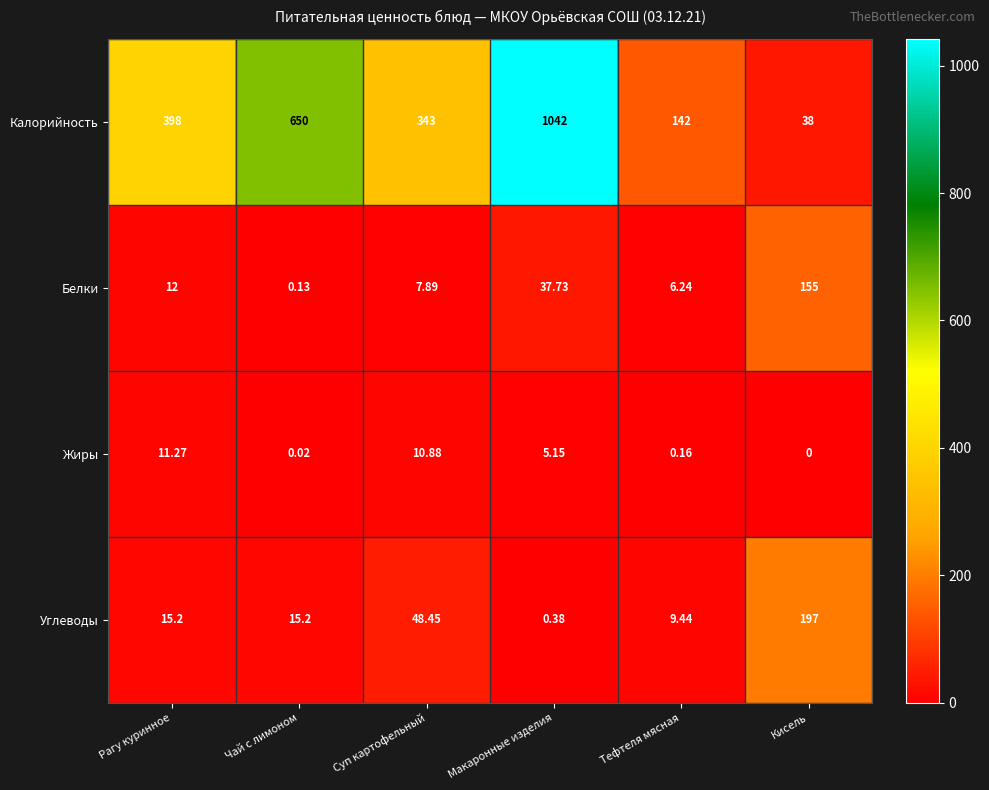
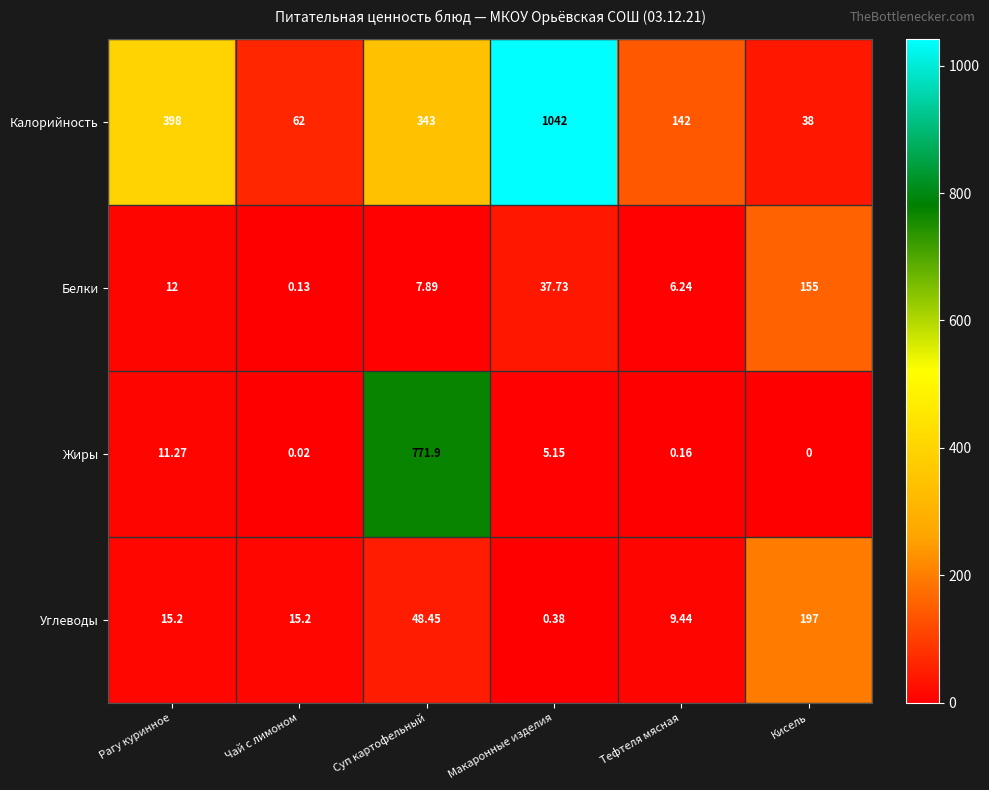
  {
    "Калорийность": {
      "Рагу куринное": 398,
-     "Чай с лимоном": 650,
+     "Чай с лимоном": 62,
      "Суп картофельный": 343,
      "Макаронные изделия": 1042,
      "Тефтеля мясная": 142,
      "Кисель": 38
    },
    "Белки": {
      "Рагу куринное": 12,
      "Чай с лимоном": 0.13,
      "Суп картофельный": 7.89,
      "Макаронные изделия": 37.73,
      "Тефтеля мясная": 6.24,
      "Кисель": 155
    },
    "Жиры": {
      "Рагу куринное": 11.27,
      "Чай с лимоном": 0.02,
-     "Суп картофельный": 10.88,
+     "Суп картофельный": 771.9,
      "Макаронные изделия": 5.15,
      "Тефтеля мясная": 0.16,
      "Кисель": 0
    },
    "Углеводы": {
      "Рагу куринное": 15.2,
      "Чай с лимоном": 15.2,
      "Суп картофельный": 48.45,
      "Макаронные изделия": 0.38,
      "Тефтеля мясная": 9.44,
      "Кисель": 197
    }
  }
